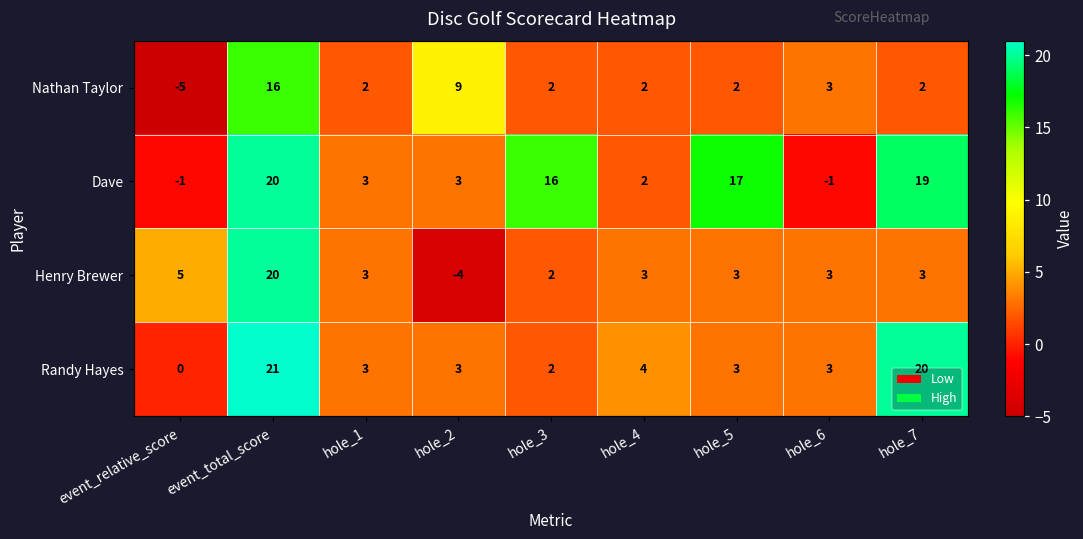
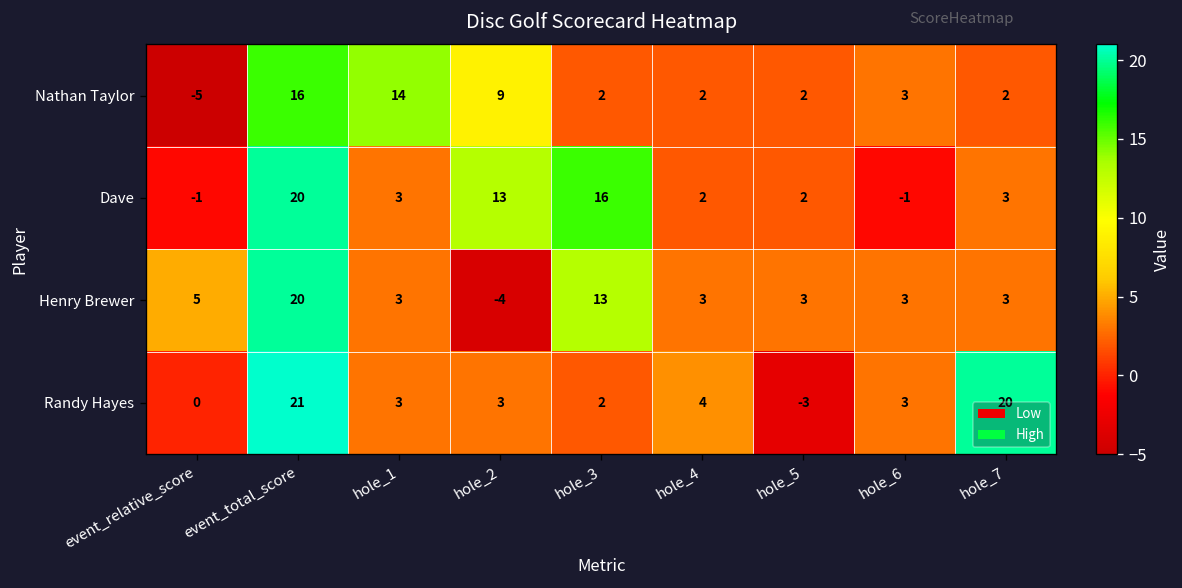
  {
    "Nathan Taylor": {
      "event_relative_score": -5,
      "event_total_score": 16,
-     "hole_1": 2,
+     "hole_1": 14,
      "hole_2": 9,
      "hole_3": 2,
      "hole_4": 2,
      "hole_5": 2,
      "hole_6": 3,
      "hole_7": 2
    },
    "Dave": {
      "event_relative_score": -1,
      "event_total_score": 20,
      "hole_1": 3,
-     "hole_2": 3,
+     "hole_2": 13,
      "hole_3": 16,
      "hole_4": 2,
-     "hole_5": 17,
+     "hole_5": 2,
      "hole_6": -1,
-     "hole_7": 19
+     "hole_7": 3
    },
    "Henry Brewer": {
      "event_relative_score": 5,
      "event_total_score": 20,
      "hole_1": 3,
      "hole_2": -4,
-     "hole_3": 2,
+     "hole_3": 13,
      "hole_4": 3,
      "hole_5": 3,
      "hole_6": 3,
      "hole_7": 3
    },
    "Randy Hayes": {
      "event_relative_score": 0,
      "event_total_score": 21,
      "hole_1": 3,
      "hole_2": 3,
      "hole_3": 2,
      "hole_4": 4,
-     "hole_5": 3,
+     "hole_5": -3,
      "hole_6": 3
    }
  }
